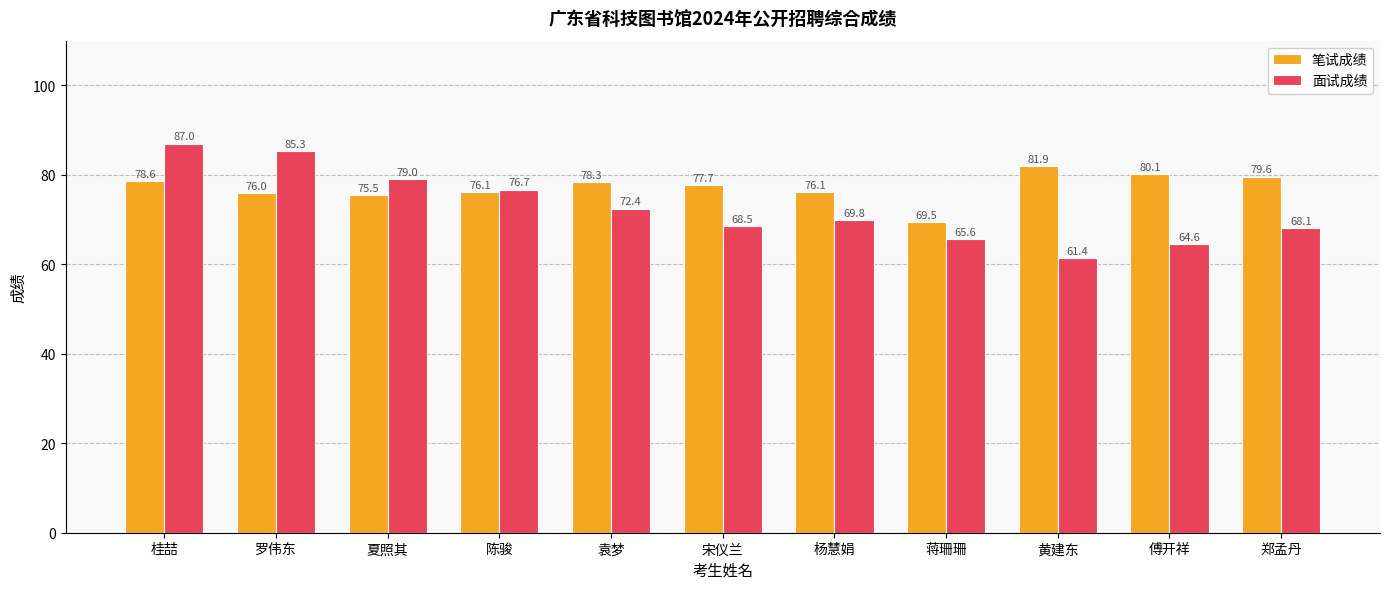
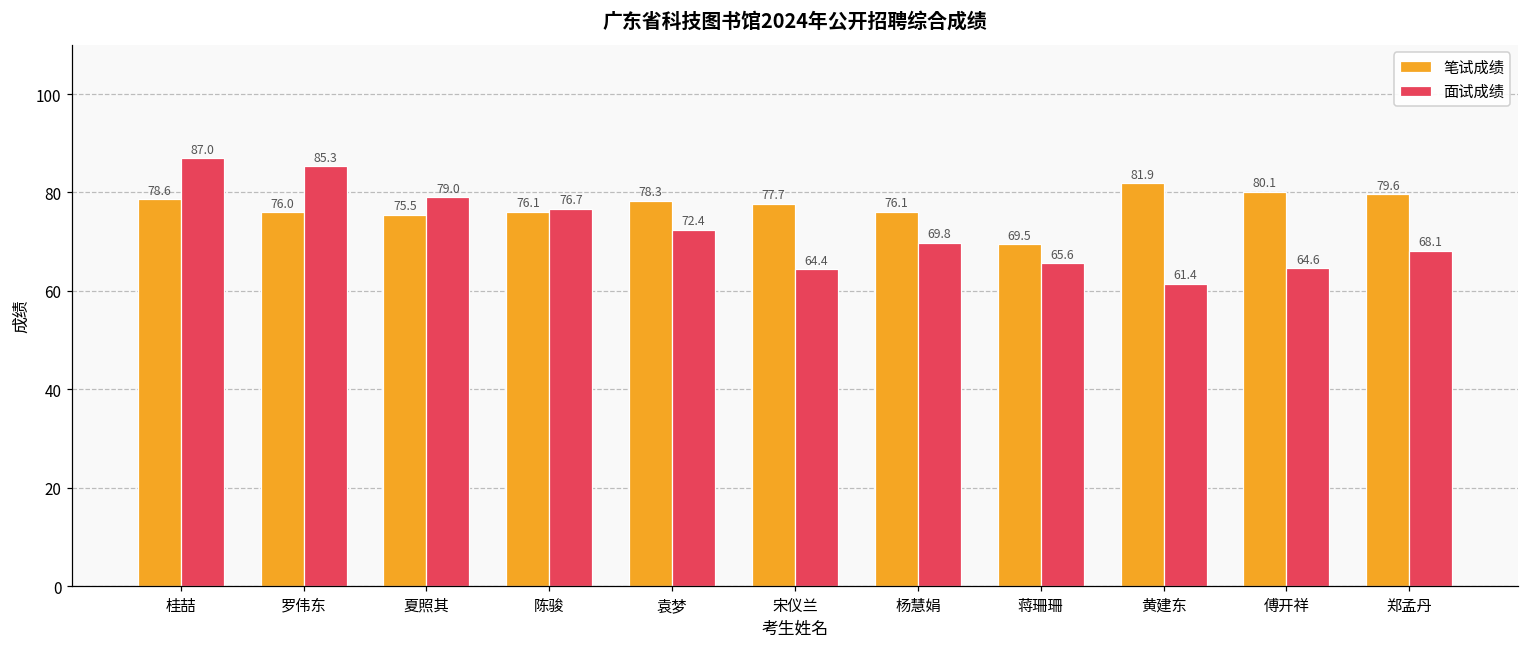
  {
    "笔试成绩": {
      "桂喆": 78.6,
      "罗伟东": 76.0,
      "夏照其": 75.5,
      "陈骏": 76.1,
      "袁梦": 78.3,
      "宋仪兰": 77.7,
      "杨慧娟": 76.1,
      "蒋珊珊": 69.5,
      "黄建东": 81.9,
      "傅开祥": 80.1,
      "郑孟丹": 79.6
    },
    "面试成绩": {
      "桂喆": 87.0,
      "罗伟东": 85.3,
      "夏照其": 79.0,
      "陈骏": 76.7,
      "袁梦": 72.4,
-     "宋仪兰": 68.5,
+     "宋仪兰": 64.4,
      "杨慧娟": 69.8,
      "蒋珊珊": 65.6,
      "黄建东": 61.4,
      "傅开祥": 64.6,
      "郑孟丹": 68.1
    }
  }
